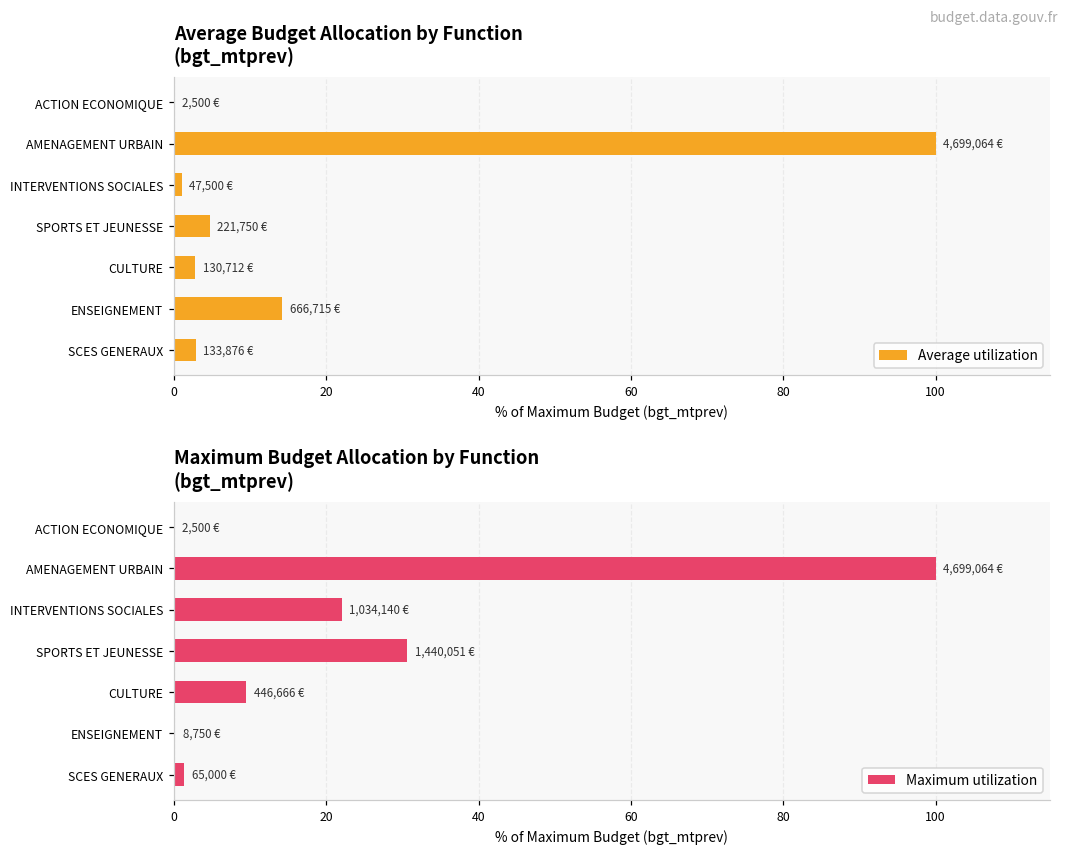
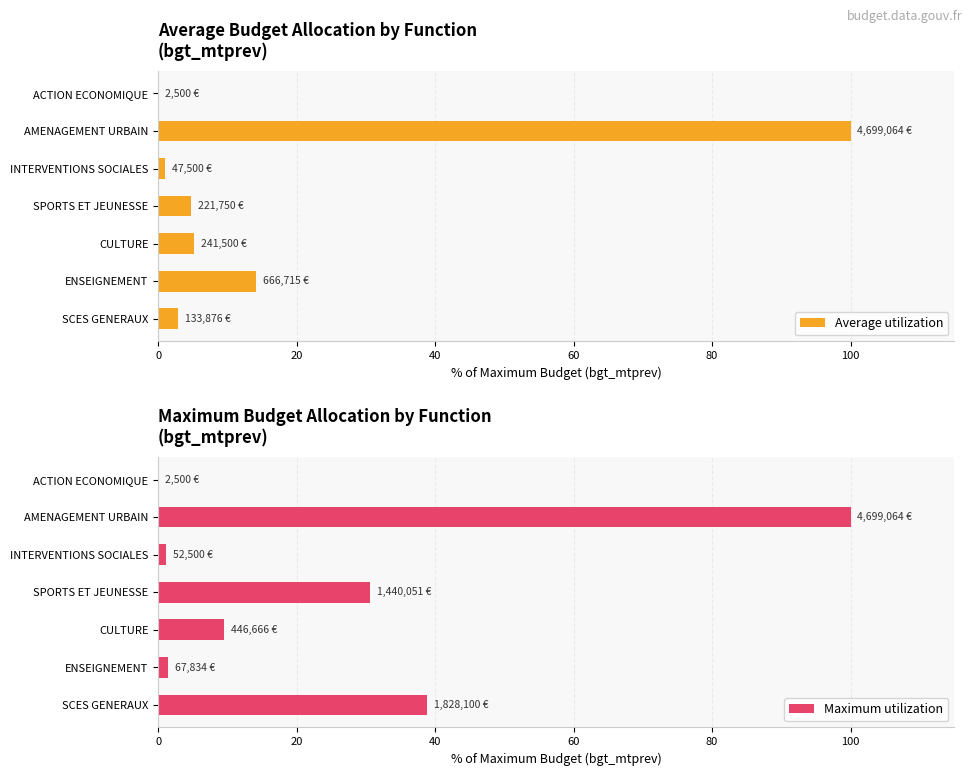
  {
    "Average Budget Allocation by Function (bgt_mtprev)": {
-     "CULTURE": "130,712"
+     "CULTURE": "241,500"
    },
    "Maximum Budget Allocation by Function (bgt_mtprev)": {
-     "INTERVENTIONS SOCIALES": "1,034,140",
-     "ENSEIGNEMENT": "8,750",
-     "SCES GENERAUX": "65,000"
+     "INTERVENTIONS SOCIALES": "52,500",
+     "ENSEIGNEMENT": "67,834",
+     "SCES GENERAUX": "1,828,100"
    }
  }
